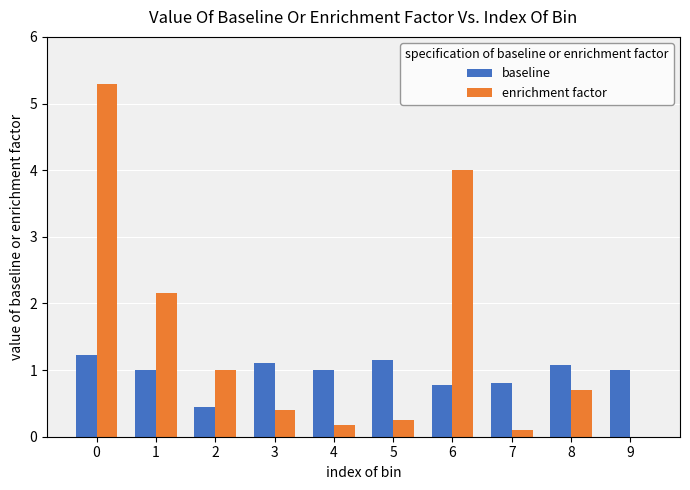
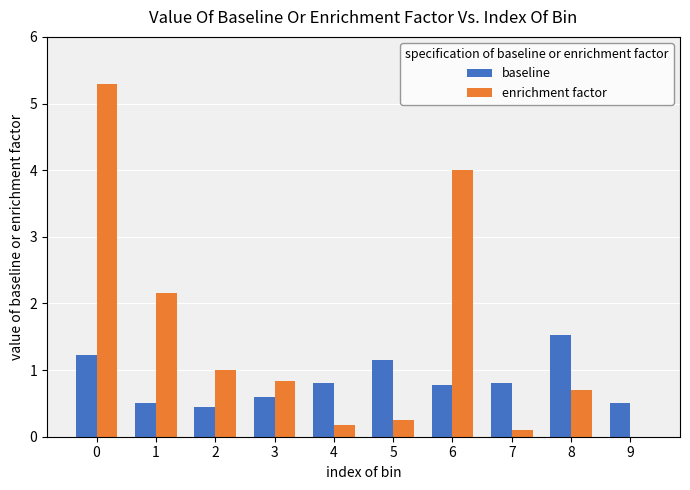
  {
    "baseline": {
      "0": 1.2,
-     "1": 1.0,
+     "1": 0.5,
      "2": 0.5,
-     "3": 1.1,
-     "4": 1.0,
+     "3": 0.6,
+     "4": 0.8,
      "5": 1.2,
      "6": 0.8,
      "7": 0.8,
-     "8": 1.1,
-     "9": 1.0
+     "8": 1.5,
+     "9": 0.5
    },
    "enrichment factor": {
      "0": 5.3,
      "1": 2.2,
      "2": 1.0,
-     "3": 0.4,
+     "3": 0.8,
      "4": 0.2,
      "5": 0.3,
      "6": 4.0,
      "7": 0.1,
      "8": 0.7,
      "9": 0.0
    }
  }
